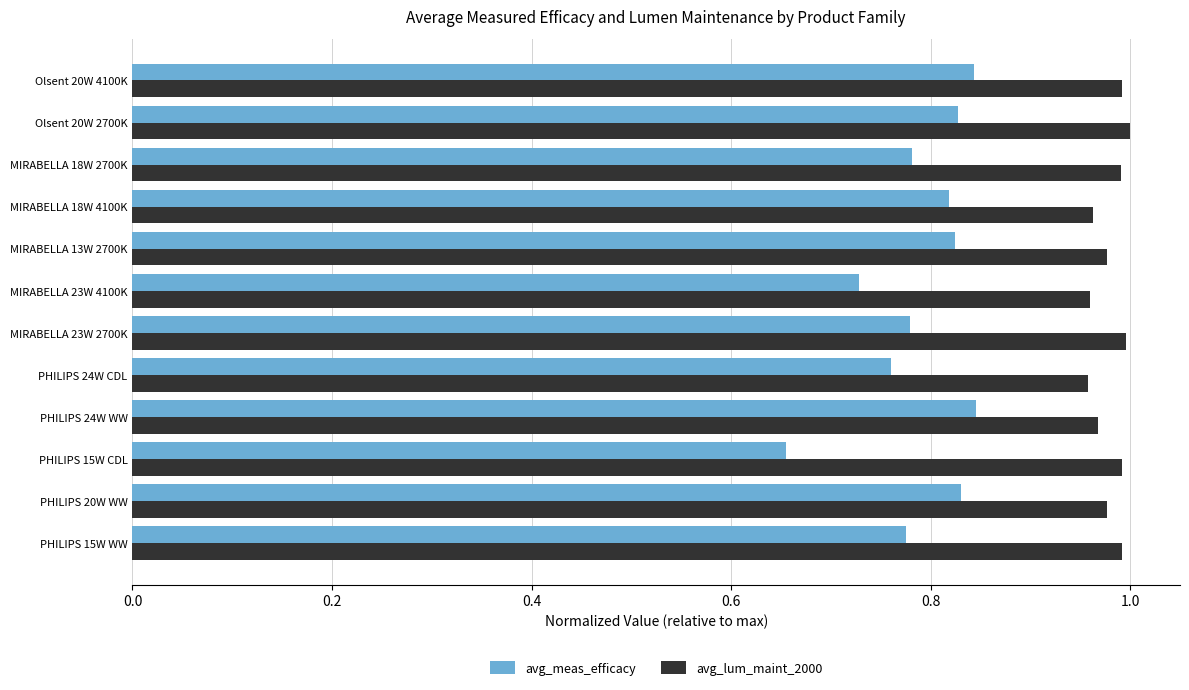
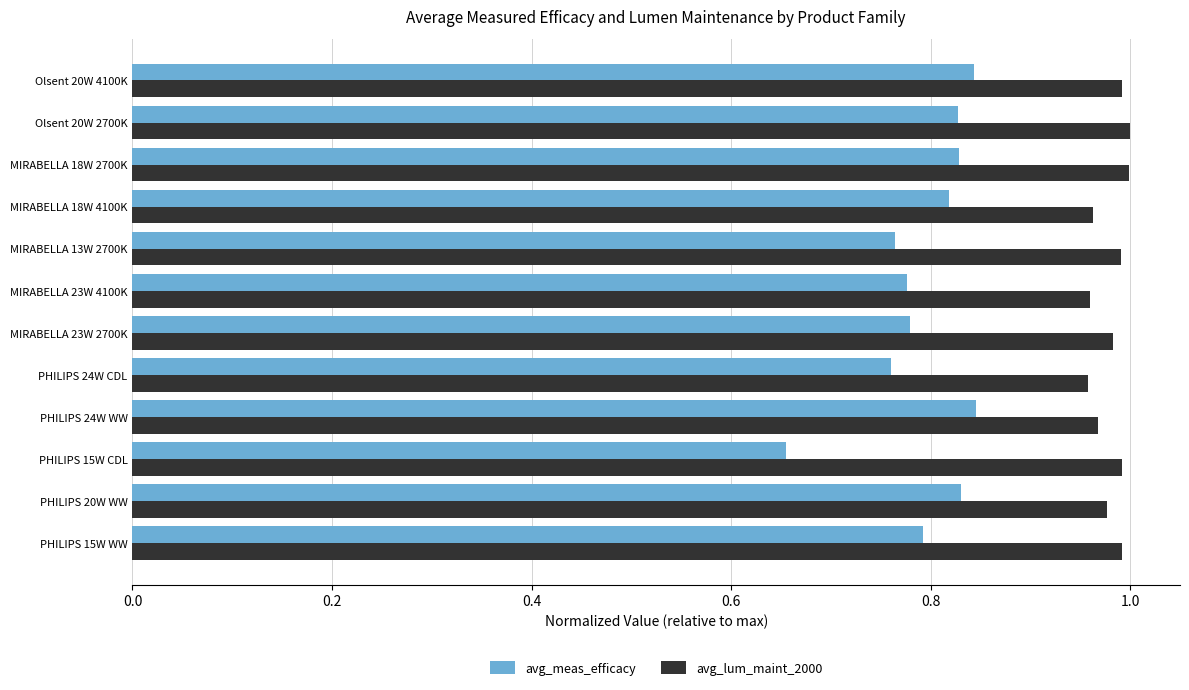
  {
    "avg_meas_efficacy": {
      "Olsent 20W 4100K": 0.84,
      "Olsent 20W 2700K": 0.83,
-     "MIRABELLA 18W 2700K": 0.78,
+     "MIRABELLA 18W 2700K": 0.83,
      "MIRABELLA 18W 4100K": 0.82,
-     "MIRABELLA 13W 2700K": 0.82,
-     "MIRABELLA 23W 4100K": 0.73,
+     "MIRABELLA 13W 2700K": 0.76,
+     "MIRABELLA 23W 4100K": 0.78,
      "MIRABELLA 23W 2700K": 0.78,
      "PHILIPS 24W CDL": 0.76,
      "PHILIPS 24W WW": 0.85,
      "PHILIPS 15W CDL": 0.66,
      "PHILIPS 20W WW": 0.83,
-     "PHILIPS 15W WW": 0.78
+     "PHILIPS 15W WW": 0.79
    },
    "avg_lum_maint_2000": {
      "Olsent 20W 4100K": 0.99,
      "Olsent 20W 2700K": 1.00,
-     "MIRABELLA 18W 2700K": 0.99,
+     "MIRABELLA 18W 2700K": 1.00,
      "MIRABELLA 18W 4100K": 0.96,
-     "MIRABELLA 13W 2700K": 0.98,
+     "MIRABELLA 13W 2700K": 0.99,
      "MIRABELLA 23W 4100K": 0.96,
-     "MIRABELLA 23W 2700K": 1.00,
+     "MIRABELLA 23W 2700K": 0.98,
      "PHILIPS 24W CDL": 0.96,
      "PHILIPS 24W WW": 0.97,
      "PHILIPS 15W CDL": 0.99,
      "PHILIPS 20W WW": 0.98,
      "PHILIPS 15W WW": 0.99
    }
  }
